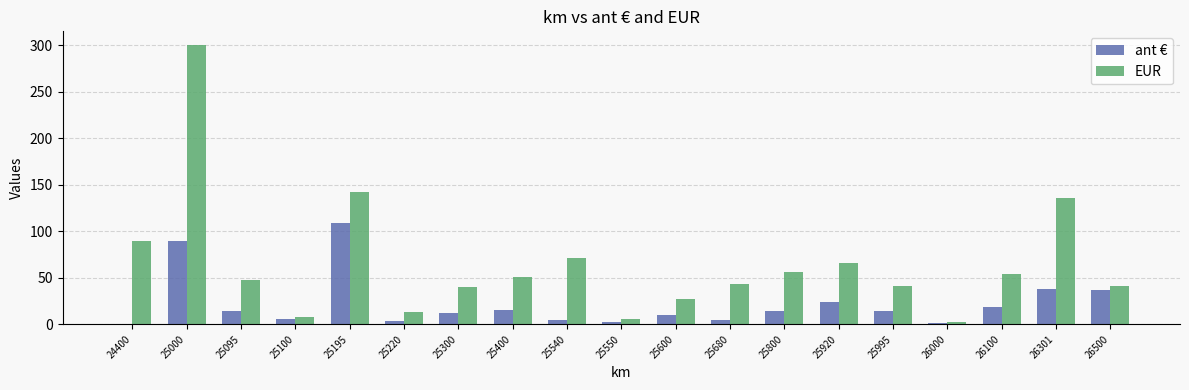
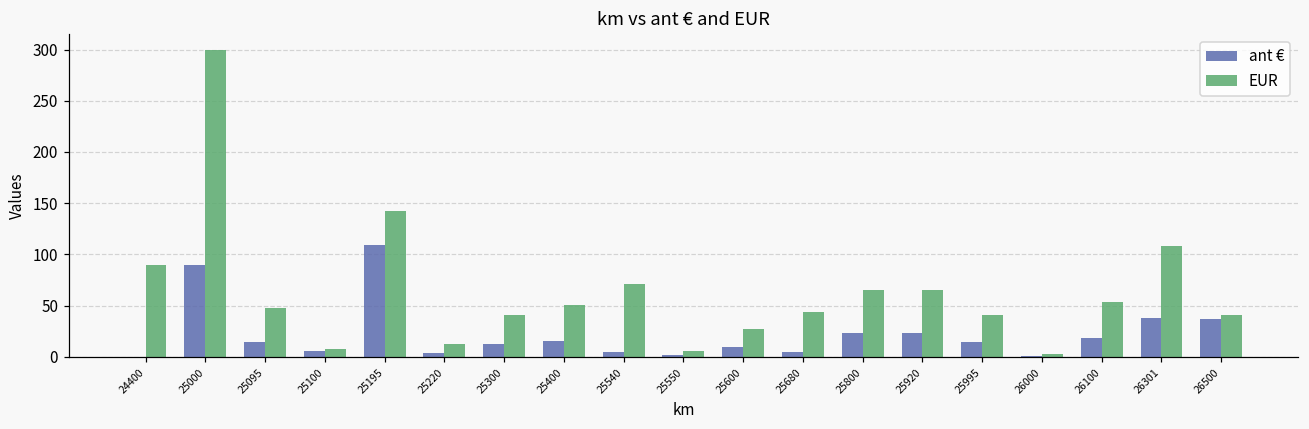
  {
    "ant €": {
      "24400": 0,
      "25000": 90,
      "25095": 10,
      "25100": 10,
      "25195": 110,
      "25220": 0,
      "25300": 10,
      "25400": 20,
      "25540": 0,
      "25600": 10,
      "25680": 0,
-     "25800": 10,
+     "25800": 20,
      "25920": 20,
      "25995": 10,
      "26100": 20,
      "26301": 40,
      "26500": 40
    },
    "EUR": {
      "24400": 90,
      "25000": 300,
      "25095": 50,
      "25100": 10,
      "25195": 140,
      "25220": 10,
      "25300": 40,
      "25400": 50,
      "25540": 70,
      "25550": 10,
      "25600": 30,
      "25680": 40,
-     "25800": 60,
+     "25800": 70,
      "25920": 70,
      "25995": 40,
      "26000": 0,
      "26100": 50,
-     "26301": 140,
+     "26301": 110,
      "26500": 40
    }
  }
